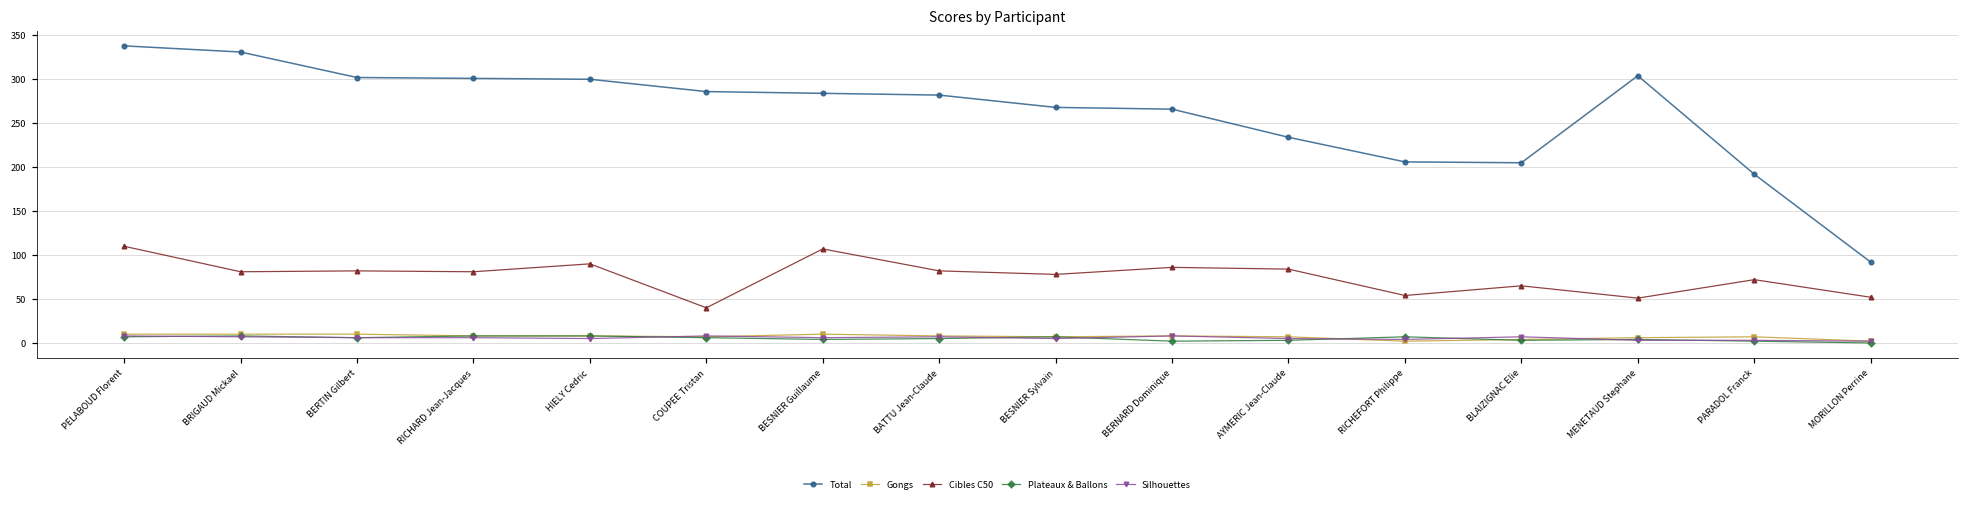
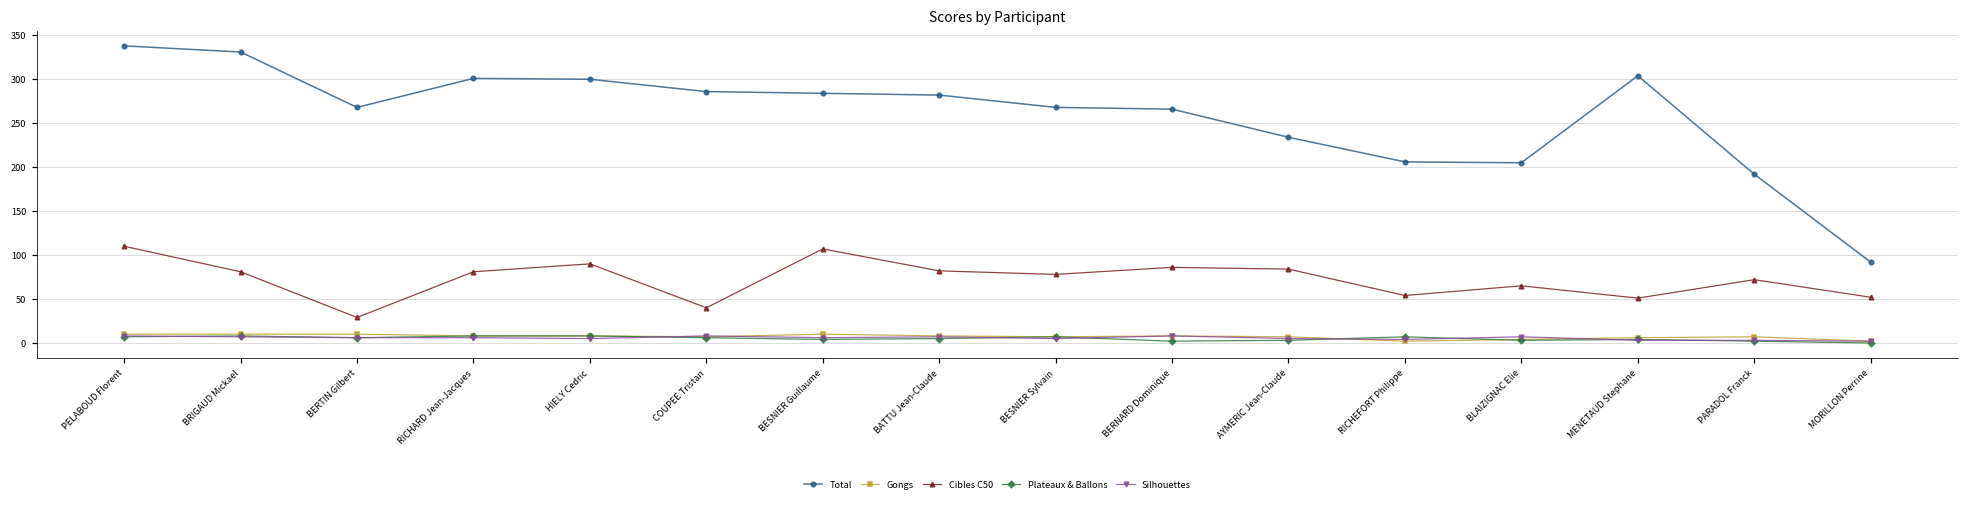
  {
    "Total": {
      "PELABOUD Florent": 340,
      "BRIGAUD Mickael": 330,
-     "BERTIN Gilbert": 300,
+     "BERTIN Gilbert": 270,
      "RICHARD Jean-Jacques": 300,
      "HIELY Cedric": 300,
      "COUPEE Tristan": 290,
      "BESNIER Guillaume": 280,
      "BATTU Jean-Claude": 280,
      "BESNIER Sylvain": 270,
      "BERNARD Dominique": 270,
      "AYMERIC Jean-Claude": 230,
      "RICHEFORT Philippe": 210,
      "BLAIZIGNAC Elie": 210,
      "MENETAUD Stephane": 300,
      "PARADOL Franck": 190,
      "MORILLON Perrine": 90
    },
    "Gongs": {
      "BERTIN Gilbert": 10,
      "BESNIER Guillaume": 10,
      "PARADOL Franck": 10
    },
    "Cibles C50": {
      "PELABOUD Florent": 110,
      "BRIGAUD Mickael": 80,
-     "BERTIN Gilbert": 80,
+     "BERTIN Gilbert": 30,
      "RICHARD Jean-Jacques": 80,
      "HIELY Cedric": 90,
      "COUPEE Tristan": 40,
      "BESNIER Guillaume": 110,
      "BATTU Jean-Claude": 80,
      "BESNIER Sylvain": 80,
      "BERNARD Dominique": 90,
      "AYMERIC Jean-Claude": 80,
      "RICHEFORT Philippe": 50,
      "BLAIZIGNAC Elie": 70,
      "MENETAUD Stephane": 50,
      "PARADOL Franck": 70,
      "MORILLON Perrine": 50
    },
    "Plateaux & Ballons": {
      "BERNARD Dominique": 0
    }
  }
